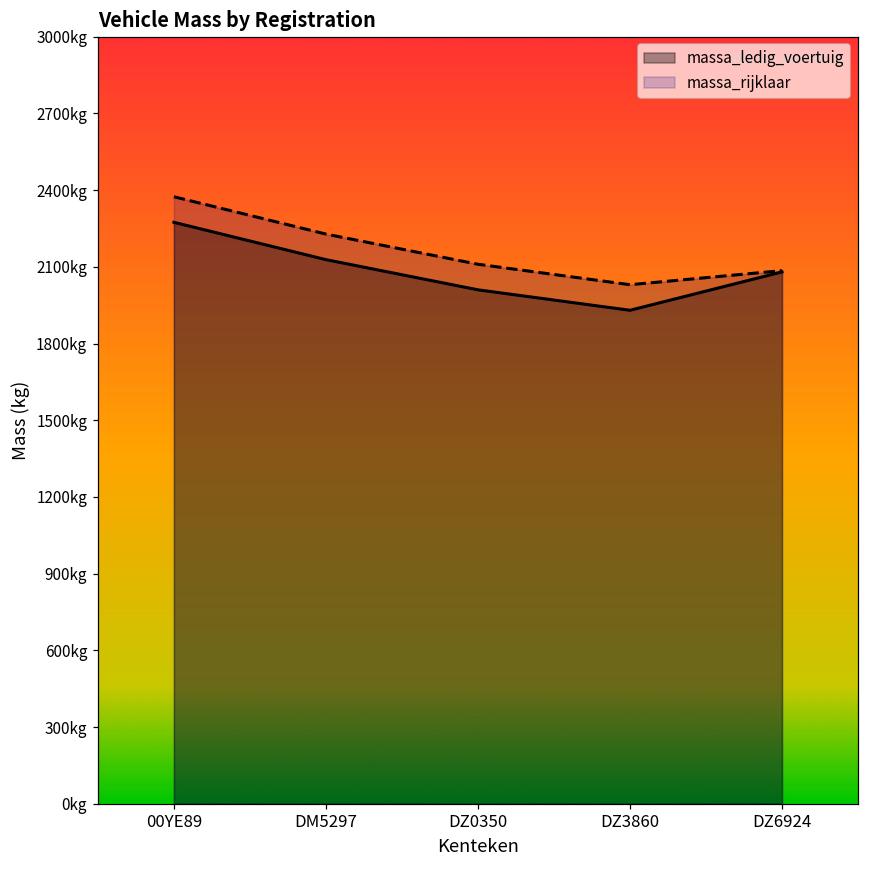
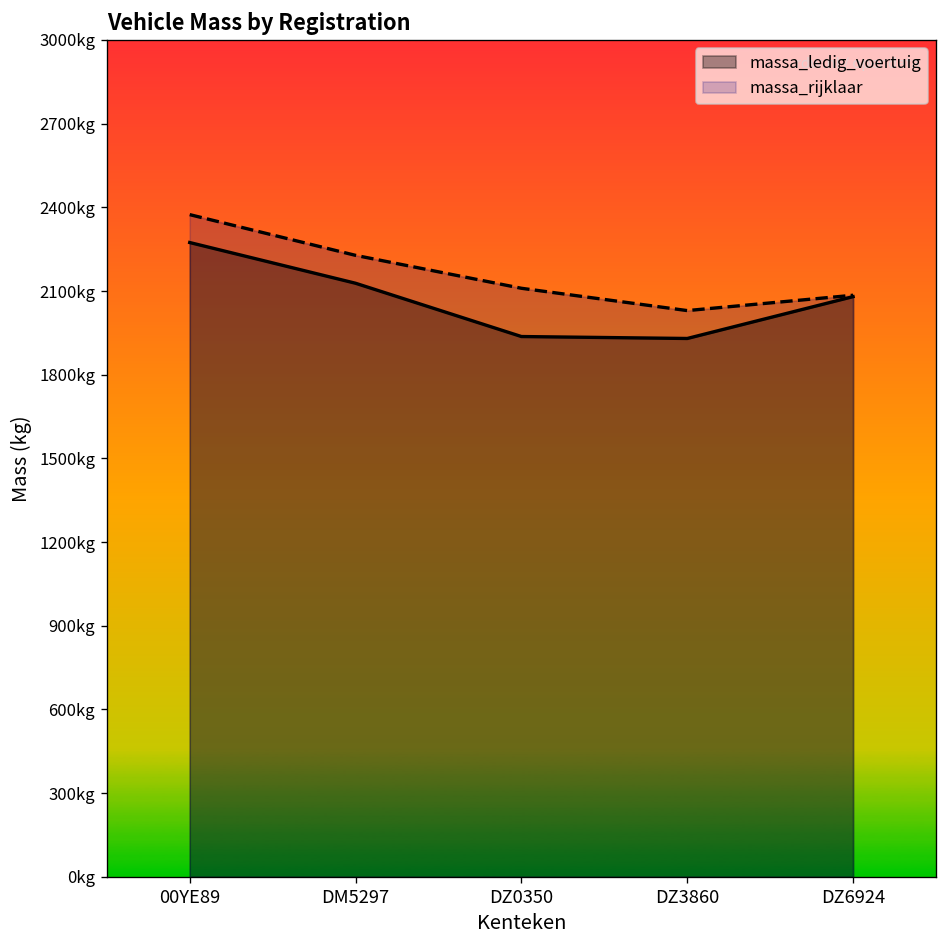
  {
    "massa_ledig_voertuig": {
      "00YE89": "2270kg",
      "DM5297": "2130kg",
-     "DZ0350": "2010kg",
+     "DZ0350": "1940kg",
      "DZ3860": "1930kg"
    },
    "massa_rijklaar": {
      "00YE89": "2370kg",
      "DM5297": "2230kg",
      "DZ0350": "2110kg",
      "DZ3860": "2030kg"
    }
  }
